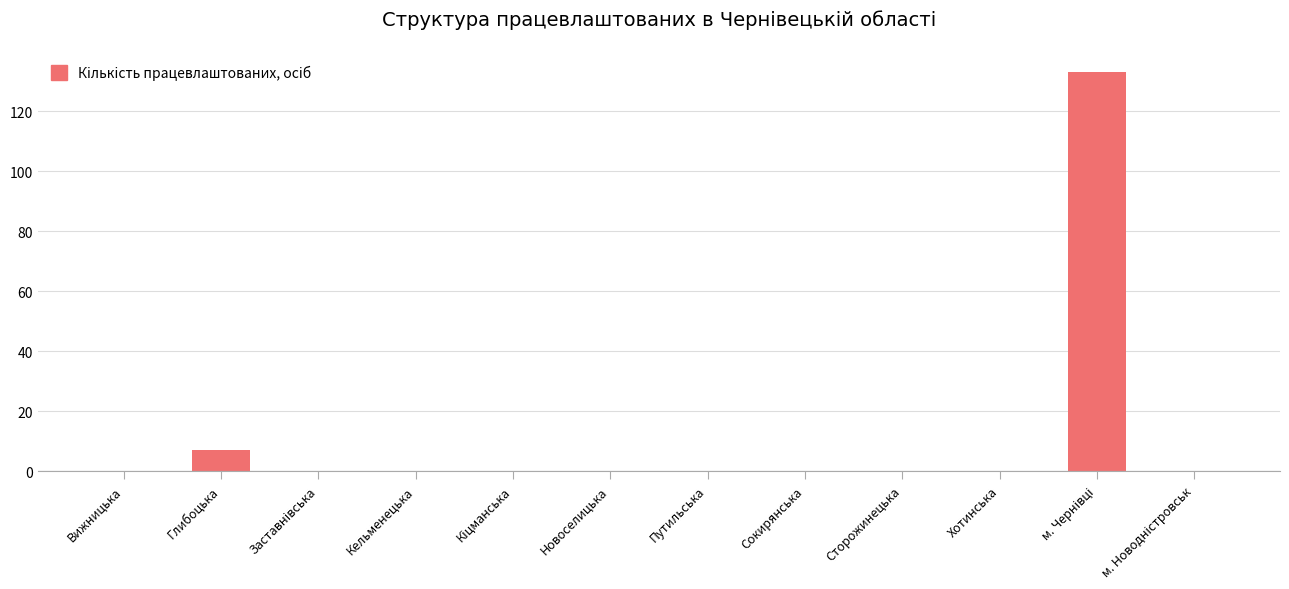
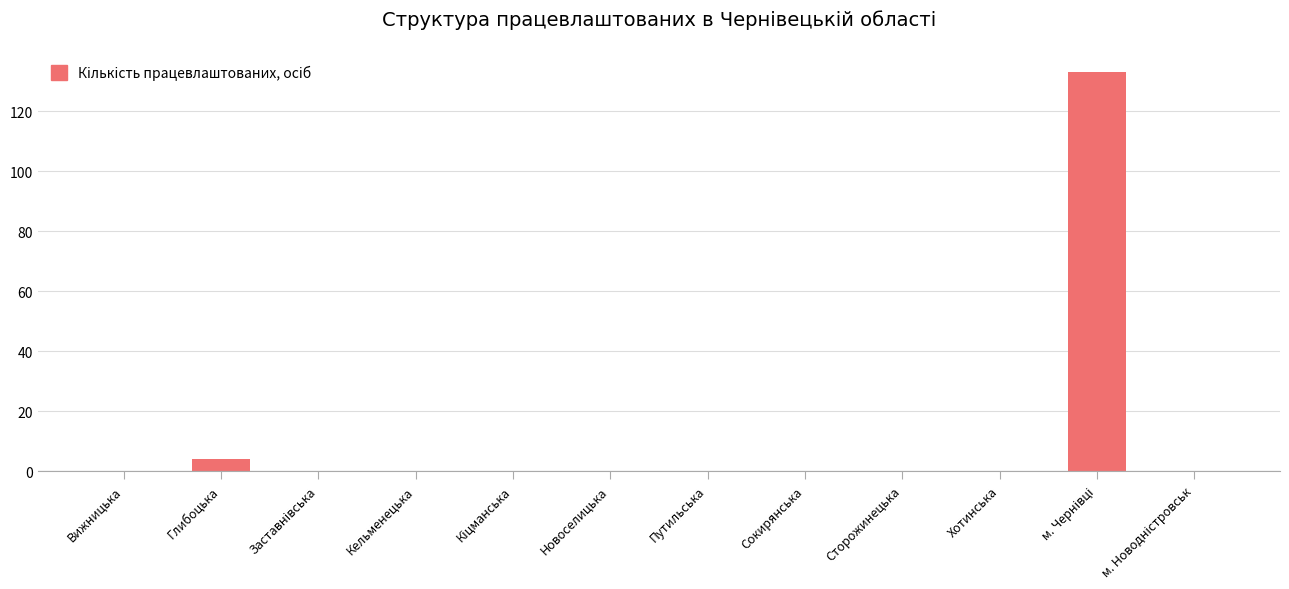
  {
    "Вижницька": 0,
-   "Глибоцька": 7,
+   "Глибоцька": 4,
    "Заставнівська": 0,
    "Кельменецька": 0,
    "Кіцманська": 0,
    "Новоселицька": 0,
    "Путильська": 0,
    "Сокирянська": 0,
    "Сторожинецька": 0,
    "Хотинська": 0,
    "м. Чернівці": 133,
    "м. Новодністровськ": 0
  }
